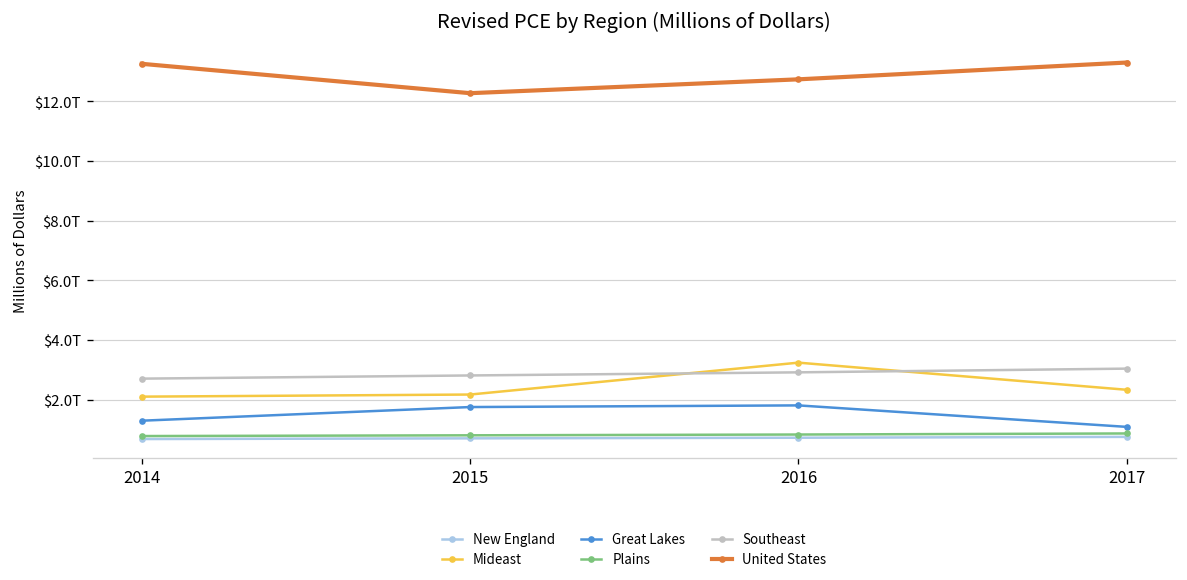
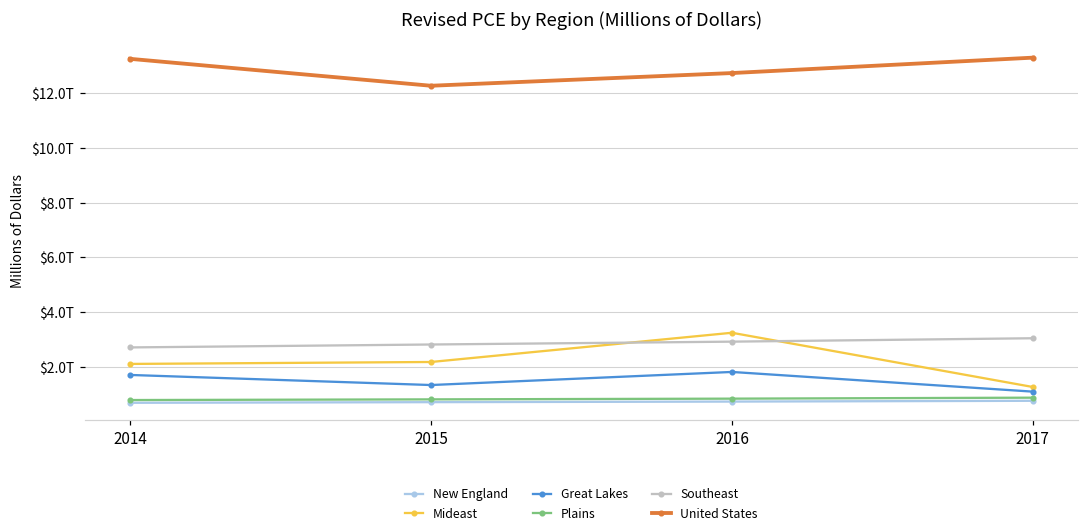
  {
    "Mideast": {
      "2014": "$2.1T",
      "2015": "$2.2T",
      "2016": "$3.2T",
-     "2017": "$2.3T"
+     "2017": "$1.3T"
    },
    "Great Lakes": {
-     "2014": "$1.3T",
-     "2015": "$1.7T",
+     "2014": "$1.7T",
+     "2015": "$1.3T",
      "2016": "$1.8T",
      "2017": "$1.1T"
    },
    "Plains": {
      "2015": "$0.8T",
      "2016": "$0.8T",
      "2017": "$0.9T"
    },
    "United States": {
      "2014": "$13.3T",
      "2015": "$12.3T",
      "2016": "$12.7T",
      "2017": "$13.3T"
    }
  }
